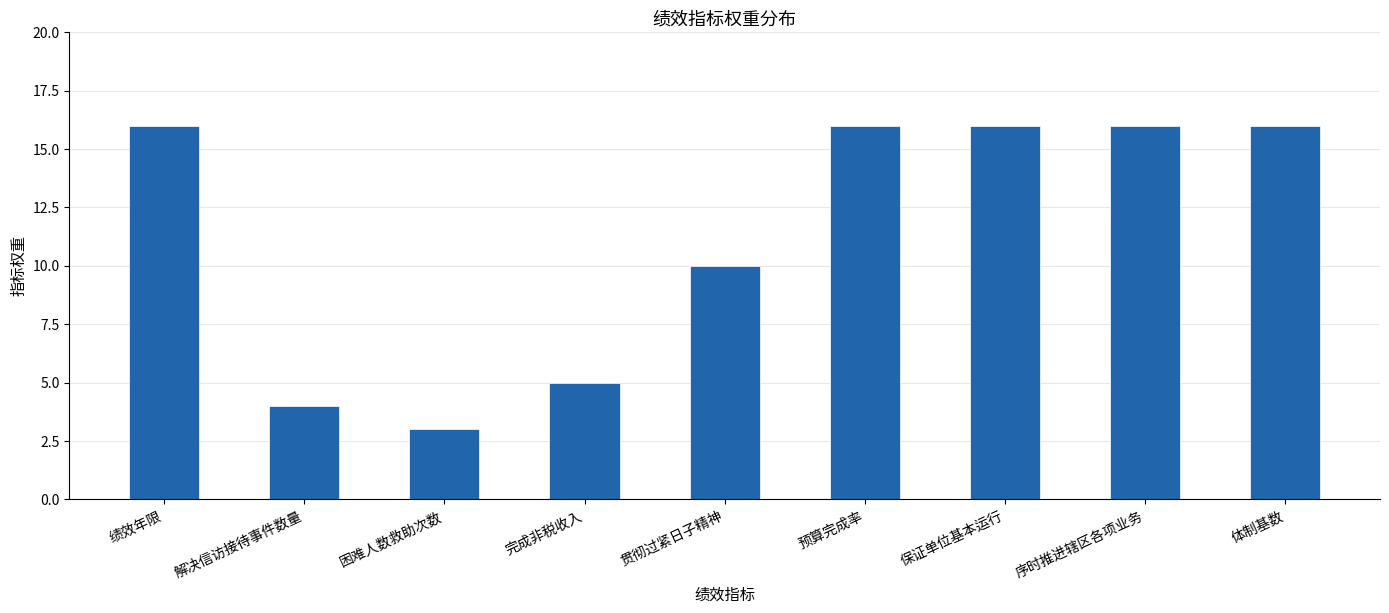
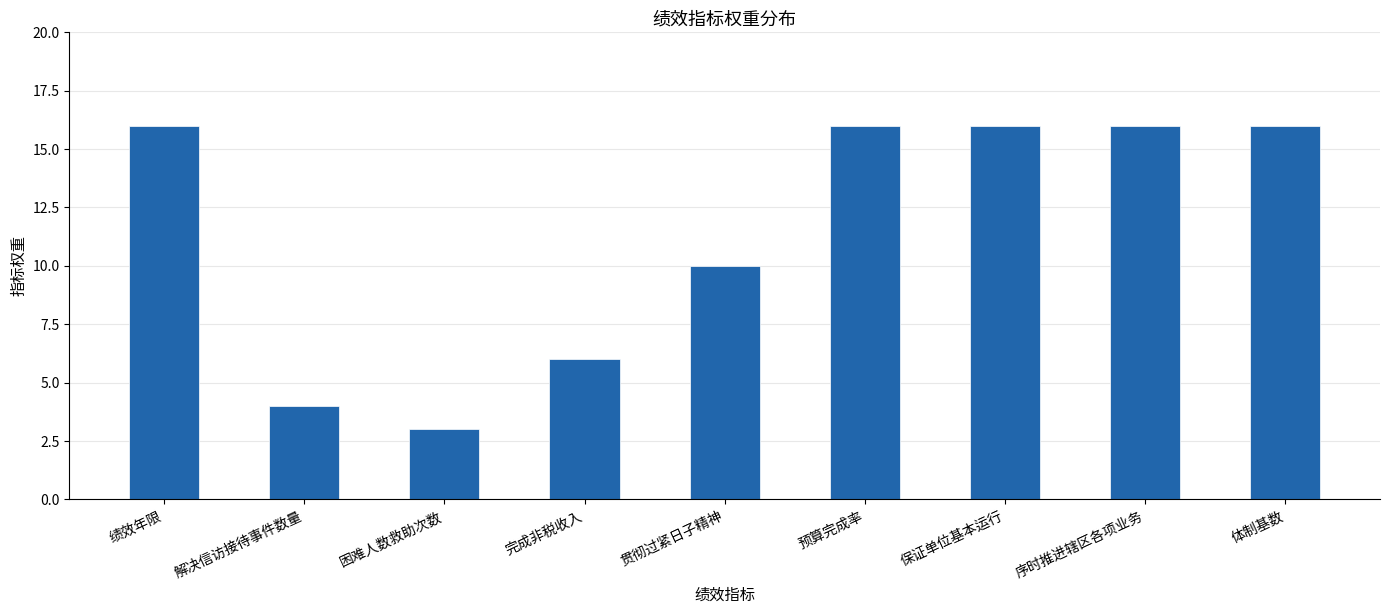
  {
    "绩效年限": 16,
    "解决信访接待事件数量": 4,
    "困难人数救助次数": 3,
-   "完成非税收入": 5,
+   "完成非税收入": 6,
    "贯彻过紧日子精神": 10,
    "预算完成率": 16,
    "保证单位基本运行": 16,
    "序时推进辖区各项业务": 16,
    "体制基数": 16
  }
